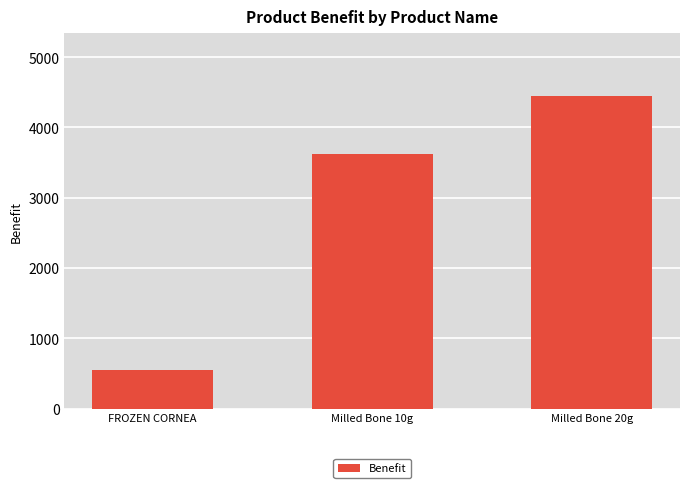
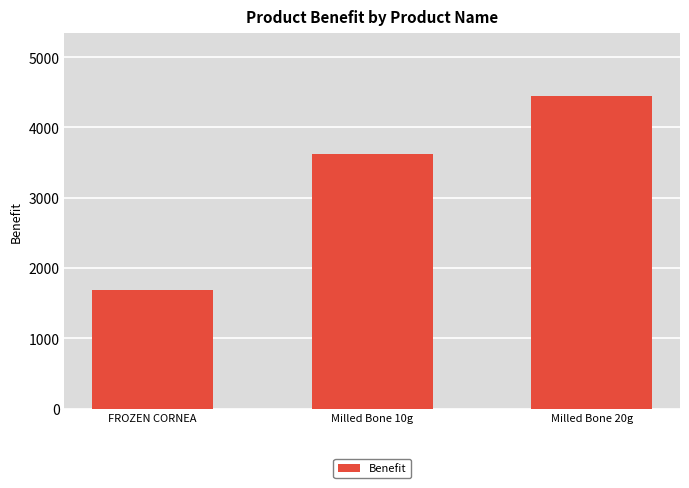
  {
-   "FROZEN CORNEA": 600,
+   "FROZEN CORNEA": 1700,
    "Milled Bone 10g": 3600,
    "Milled Bone 20g": 4500
  }
